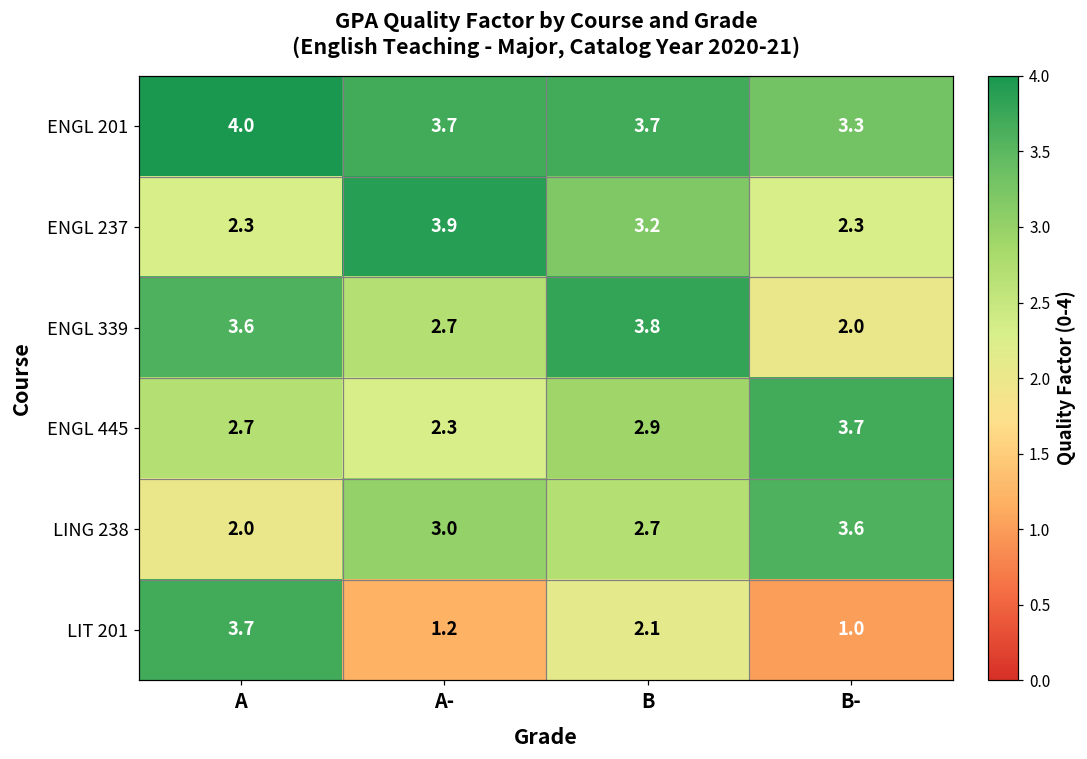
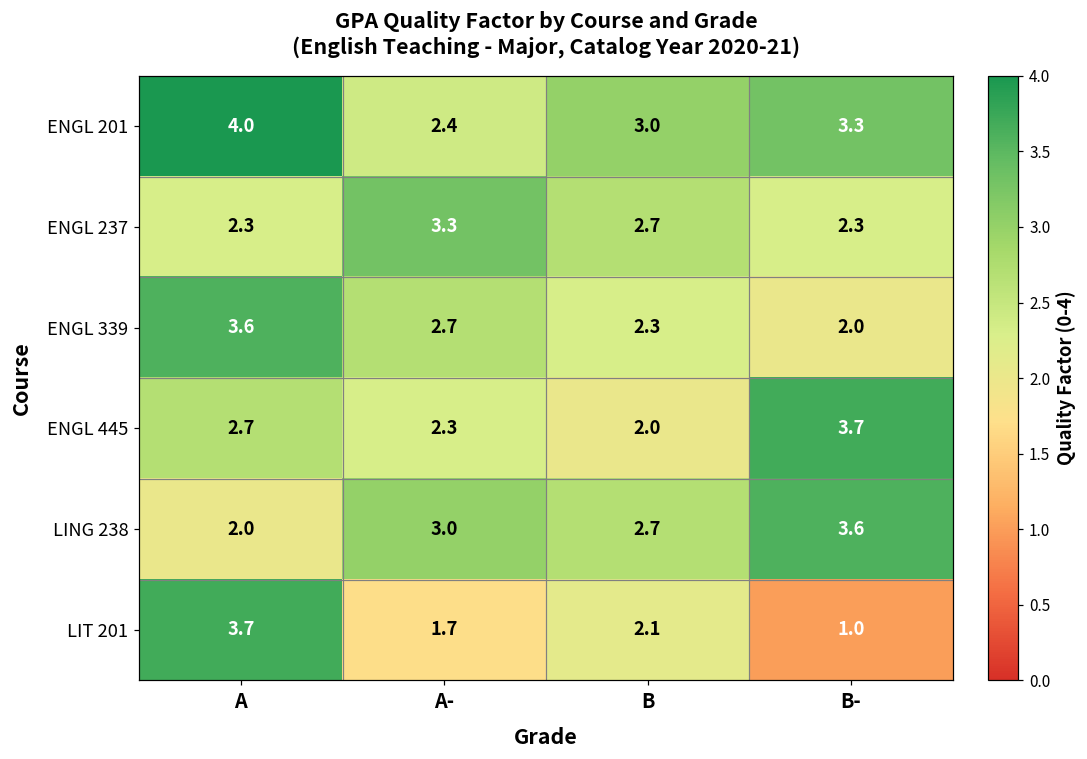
  {
    "ENGL 201": {
      "A": 4.0,
-     "A-": 3.7,
-     "B": 3.7,
+     "A-": 2.4,
+     "B": 3.0,
      "B-": 3.3
    },
    "ENGL 237": {
      "A": 2.3,
-     "A-": 3.9,
-     "B": 3.2,
+     "A-": 3.3,
+     "B": 2.7,
      "B-": 2.3
    },
    "ENGL 339": {
      "A": 3.6,
      "A-": 2.7,
-     "B": 3.8,
+     "B": 2.3,
      "B-": 2.0
    },
    "ENGL 445": {
      "A": 2.7,
      "A-": 2.3,
-     "B": 2.9,
+     "B": 2.0,
      "B-": 3.7
    },
    "LING 238": {
      "A": 2.0,
      "A-": 3.0,
      "B": 2.7,
      "B-": 3.6
    },
    "LIT 201": {
      "A": 3.7,
-     "A-": 1.2,
+     "A-": 1.7,
      "B": 2.1,
      "B-": 1.0
    }
  }
